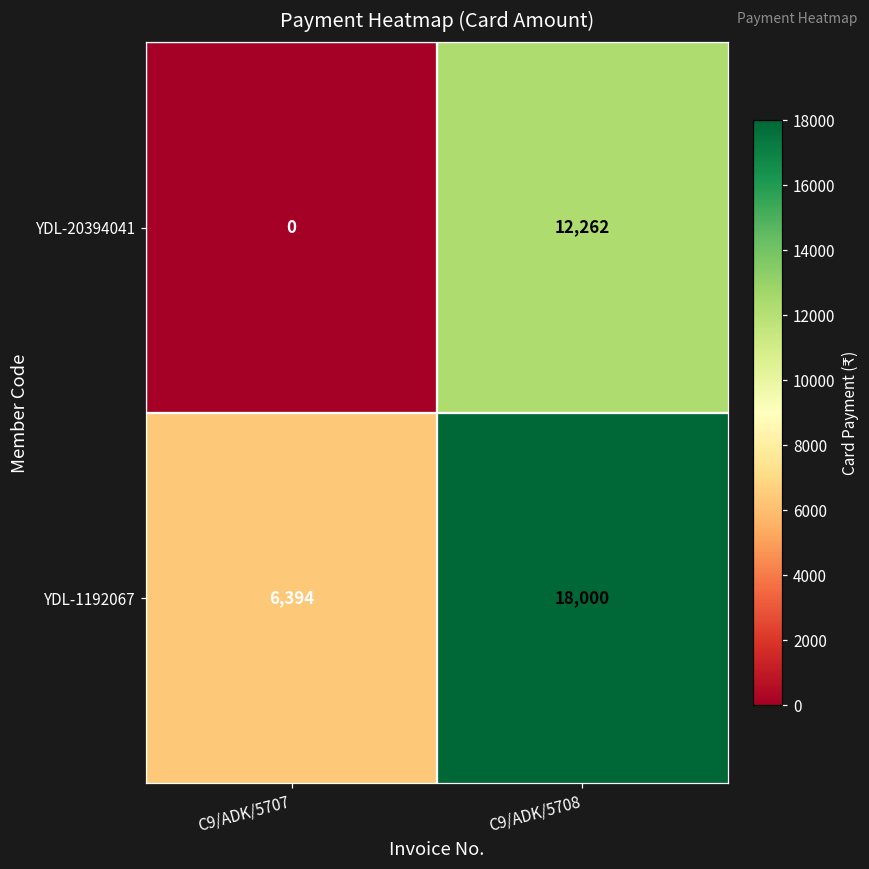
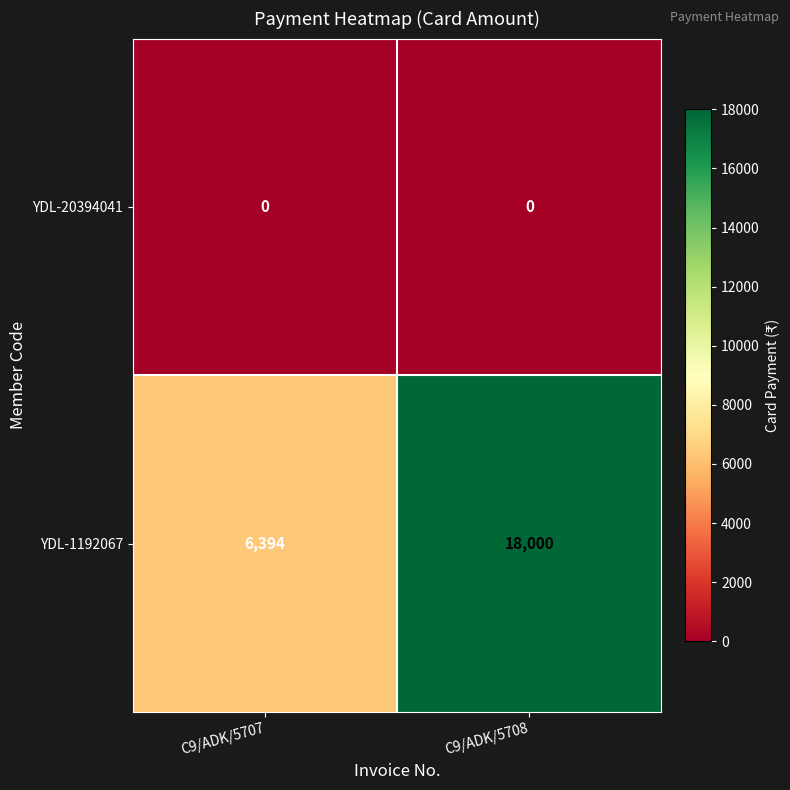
  {
    "YDL-20394041": {
      "C9/ADK/5707": "0",
-     "C9/ADK/5708": "12,262"
+     "C9/ADK/5708": "0"
    },
    "YDL-1192067": {
      "C9/ADK/5707": "6,394",
      "C9/ADK/5708": "18,000"
    }
  }
